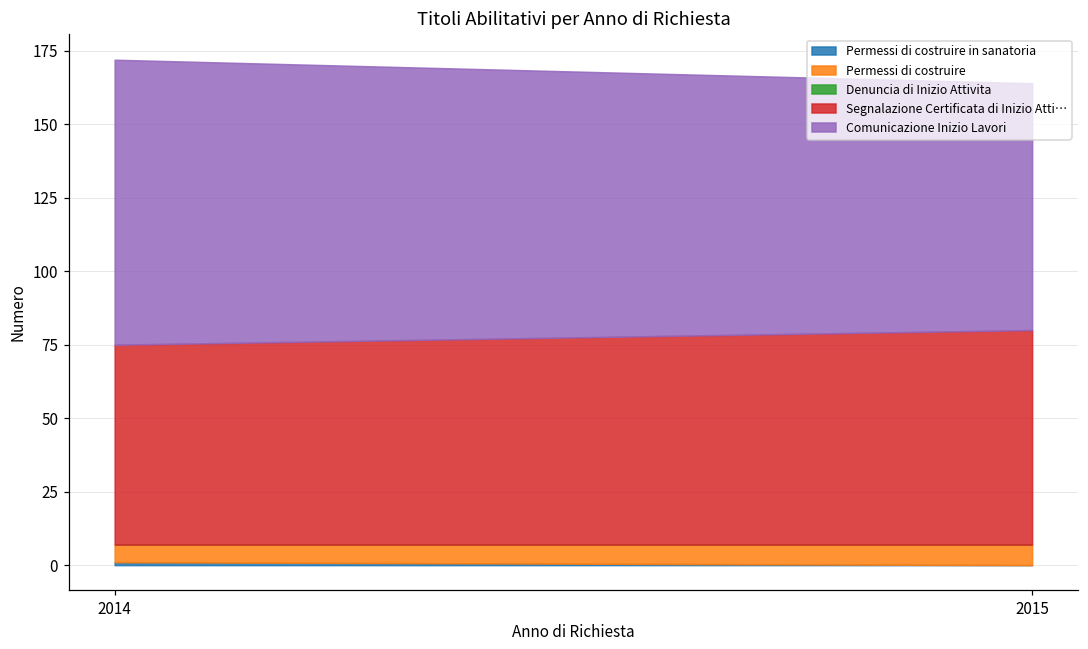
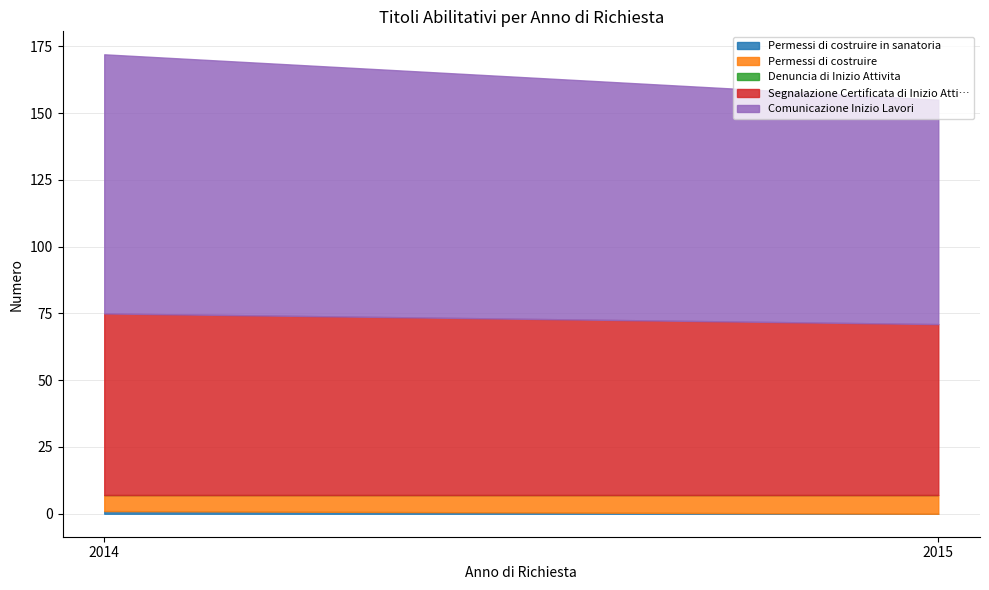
  {
    "Permessi di costruire in sanatoria": {
      "2014": 1,
      "2015": 0
    },
    "Segnalazione Certificata di Inizio Atti…": {
      "2014": 68,
-     "2015": 73
+     "2015": 64
    },
    "Comunicazione Inizio Lavori": {
      "2014": 97
    }
  }
